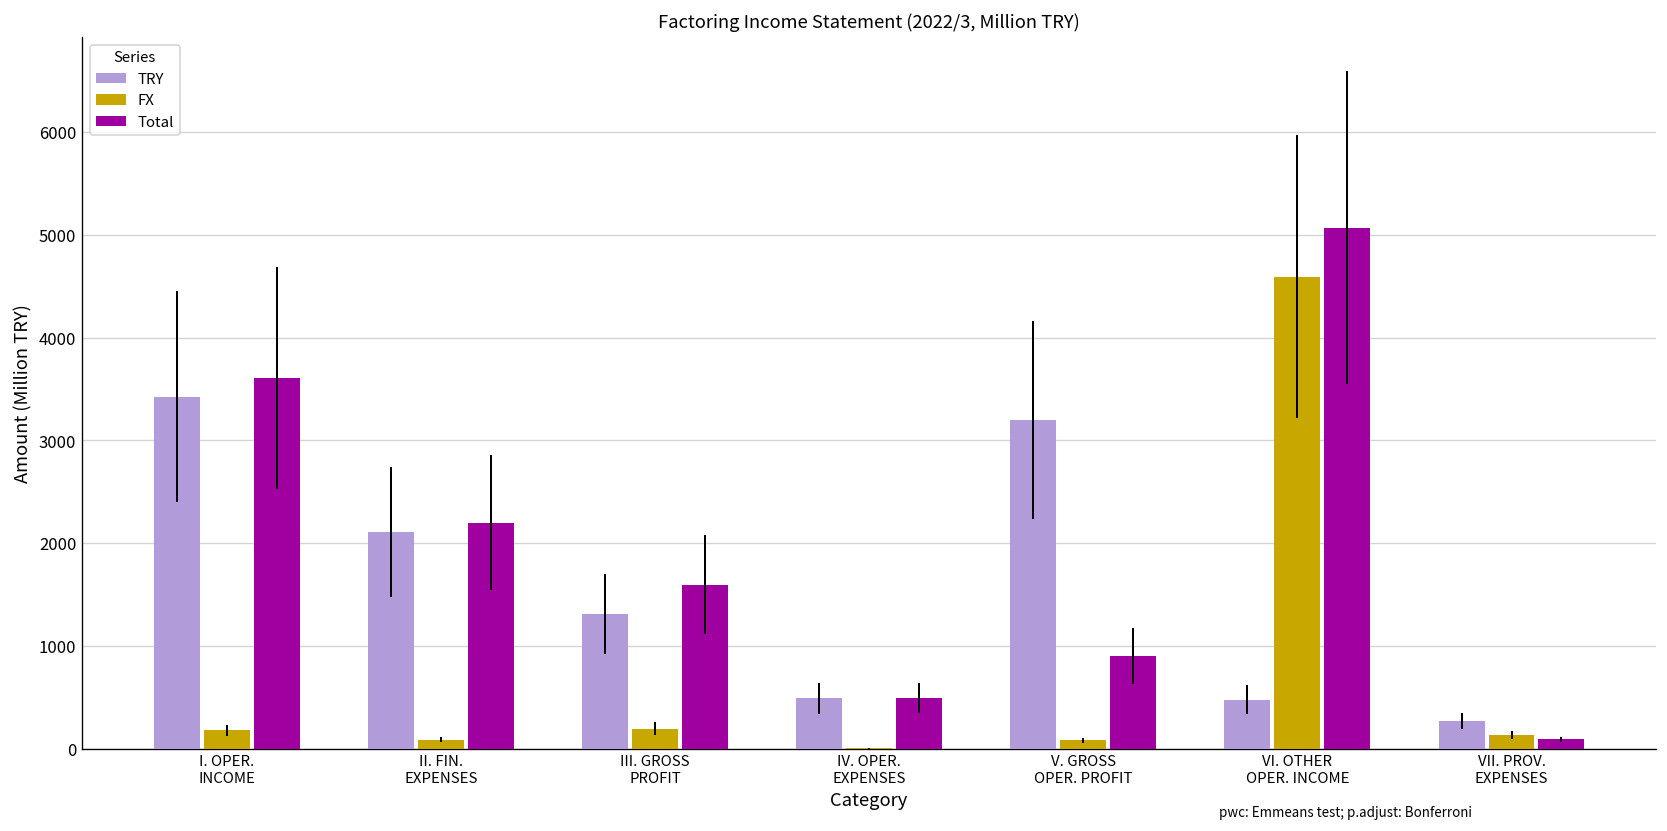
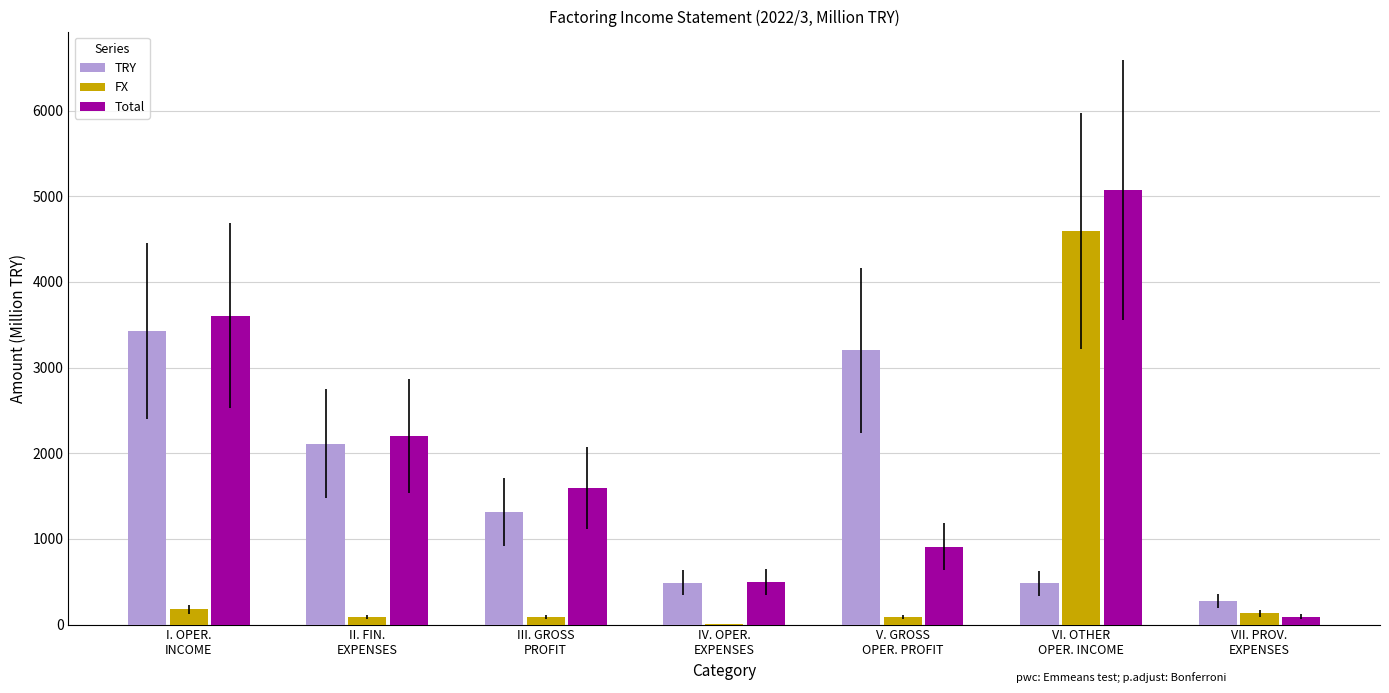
  {
    "TRY": {
      "I. OPER. INCOME": 3400,
      "II. FIN. EXPENSES": 2100,
      "III. GROSS PROFIT": 1300,
      "IV. OPER. EXPENSES": 500,
      "V. GROSS OPER. PROFIT": 3200,
      "VI. OTHER OPER. INCOME": 500,
      "VII. PROV. EXPENSES": 300
    },
    "FX": {
      "I. OPER. INCOME": 200,
      "II. FIN. EXPENSES": 100,
-     "III. GROSS PROFIT": 200,
+     "III. GROSS PROFIT": 100,
      "V. GROSS OPER. PROFIT": 100,
      "VI. OTHER OPER. INCOME": 4600,
      "VII. PROV. EXPENSES": 100
    },
    "Total": {
      "I. OPER. INCOME": 3600,
      "II. FIN. EXPENSES": 2200,
      "III. GROSS PROFIT": 1600,
      "IV. OPER. EXPENSES": 500,
      "V. GROSS OPER. PROFIT": 900,
      "VI. OTHER OPER. INCOME": 5100,
      "VII. PROV. EXPENSES": 100
    }
  }
